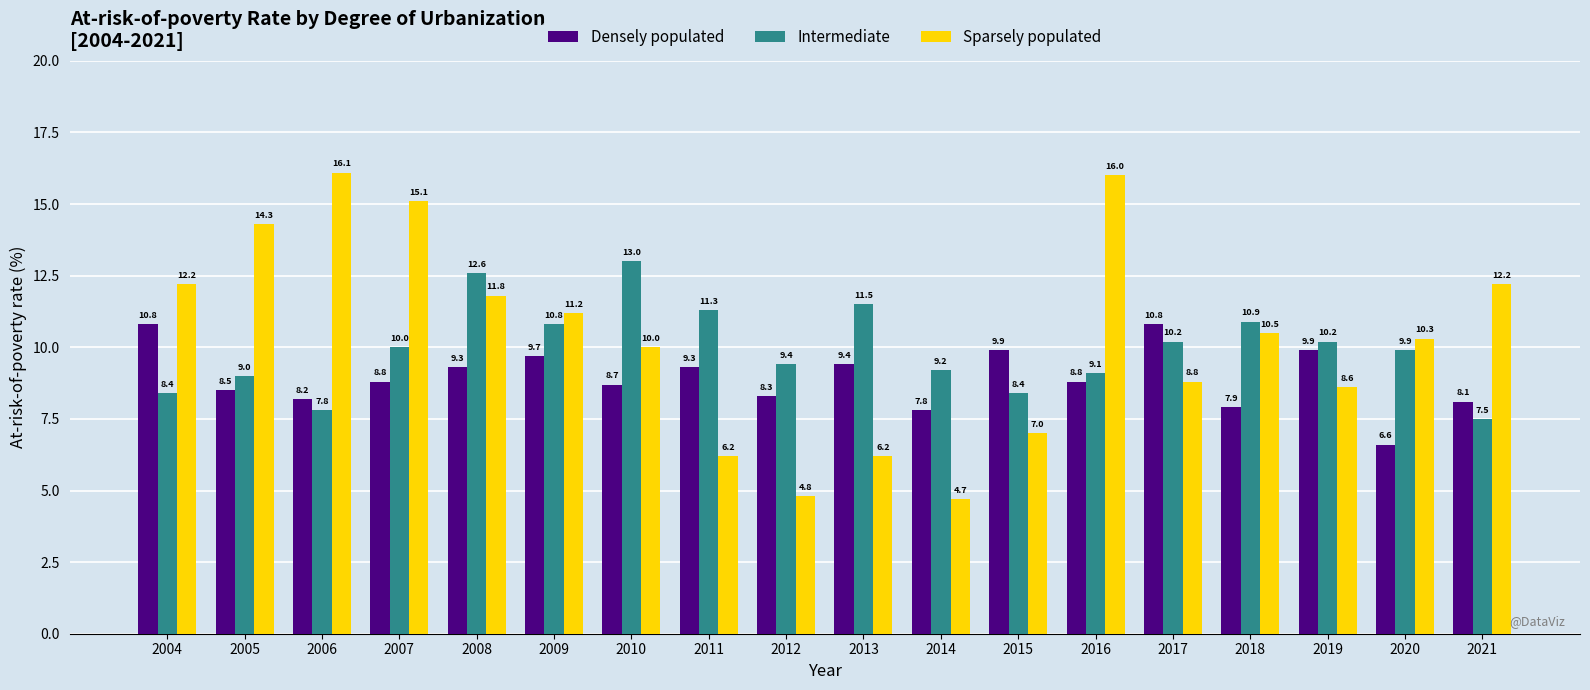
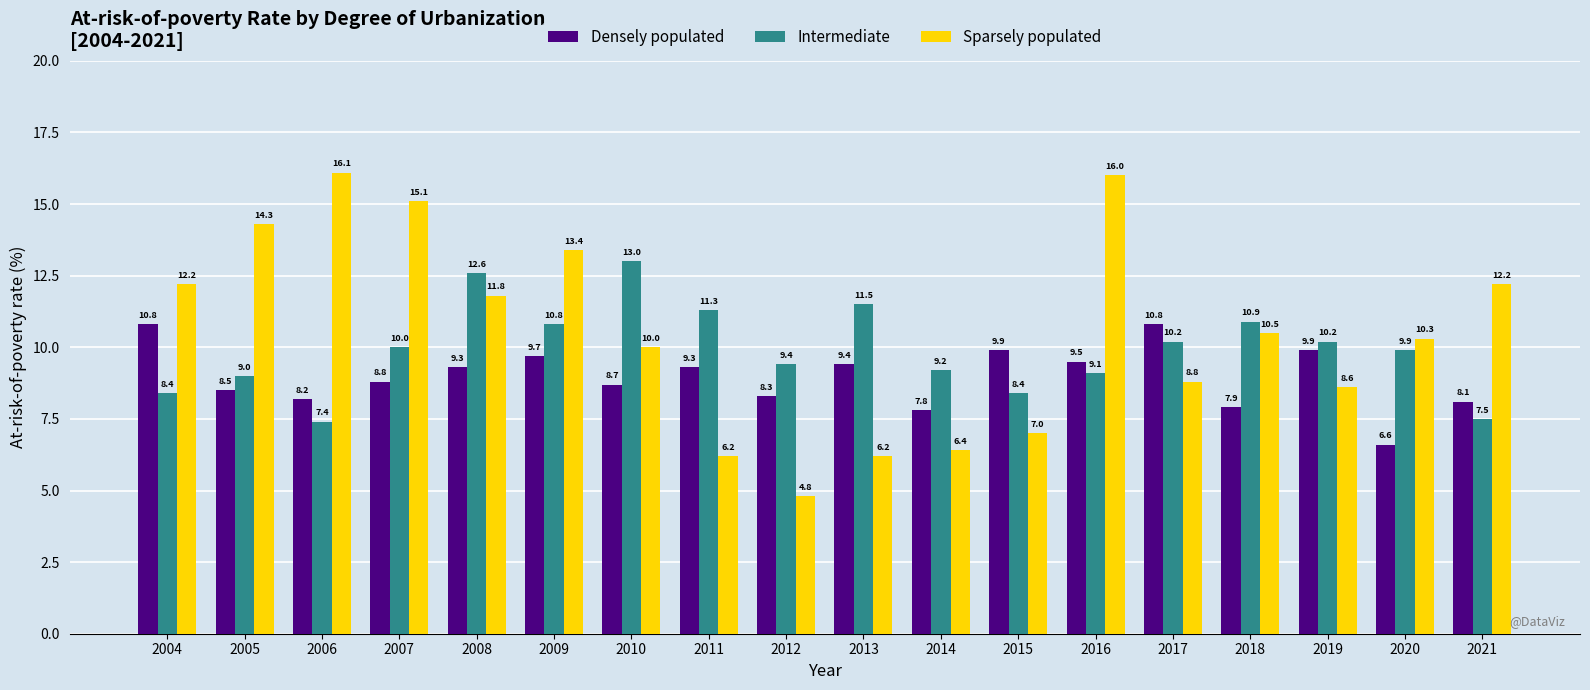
  {
    "Densely populated": {
      "2004": 10.8,
      "2005": 8.5,
      "2006": 8.2,
      "2007": 8.8,
      "2008": 9.3,
      "2009": 9.7,
      "2010": 8.7,
      "2011": 9.3,
      "2012": 8.3,
      "2013": 9.4,
      "2014": 7.8,
      "2015": 9.9,
-     "2016": 8.8,
+     "2016": 9.5,
      "2017": 10.8,
      "2018": 7.9,
      "2019": 9.9,
      "2020": 6.6,
      "2021": 8.1
    },
    "Intermediate": {
      "2004": 8.4,
      "2005": 9.0,
-     "2006": 7.8,
+     "2006": 7.4,
      "2007": 10.0,
      "2008": 12.6,
      "2009": 10.8,
      "2010": 13.0,
      "2011": 11.3,
      "2012": 9.4,
      "2013": 11.5,
      "2014": 9.2,
      "2015": 8.4,
      "2016": 9.1,
      "2017": 10.2,
      "2018": 10.9,
      "2019": 10.2,
      "2020": 9.9,
      "2021": 7.5
    },
    "Sparsely populated": {
      "2004": 12.2,
      "2005": 14.3,
      "2006": 16.1,
      "2007": 15.1,
      "2008": 11.8,
-     "2009": 11.2,
+     "2009": 13.4,
      "2010": 10.0,
      "2011": 6.2,
      "2012": 4.8,
      "2013": 6.2,
-     "2014": 4.7,
+     "2014": 6.4,
      "2015": 7.0,
      "2016": 16.0,
      "2017": 8.8,
      "2018": 10.5,
      "2019": 8.6,
      "2020": 10.3,
      "2021": 12.2
    }
  }
